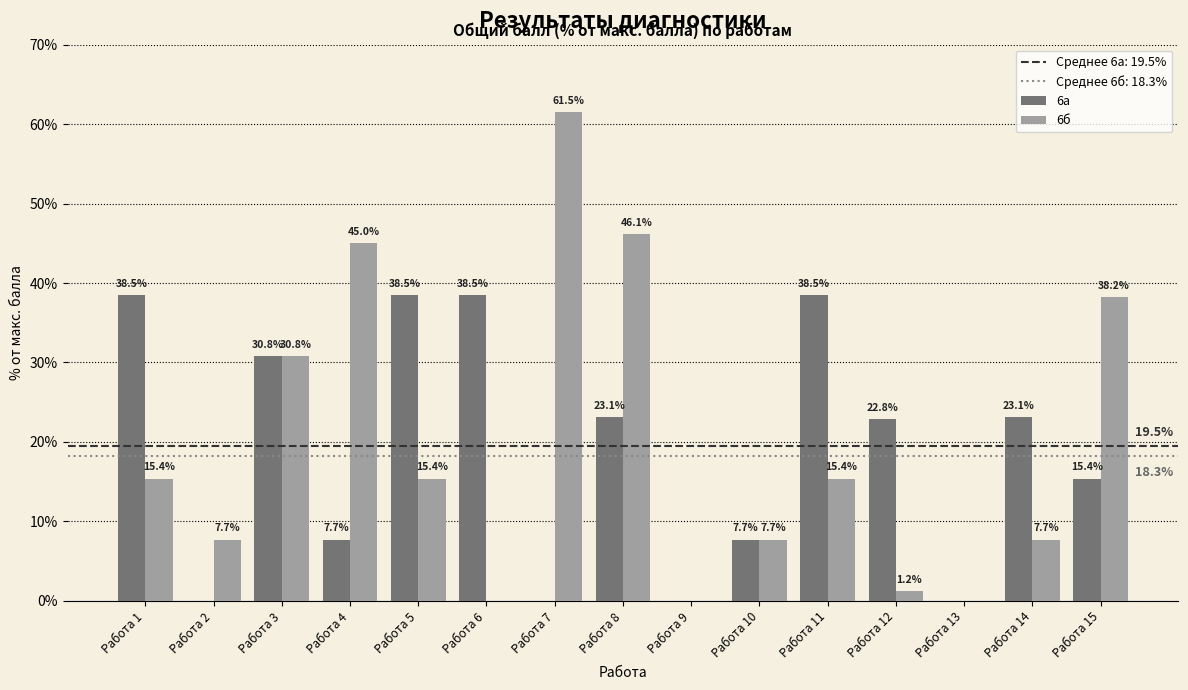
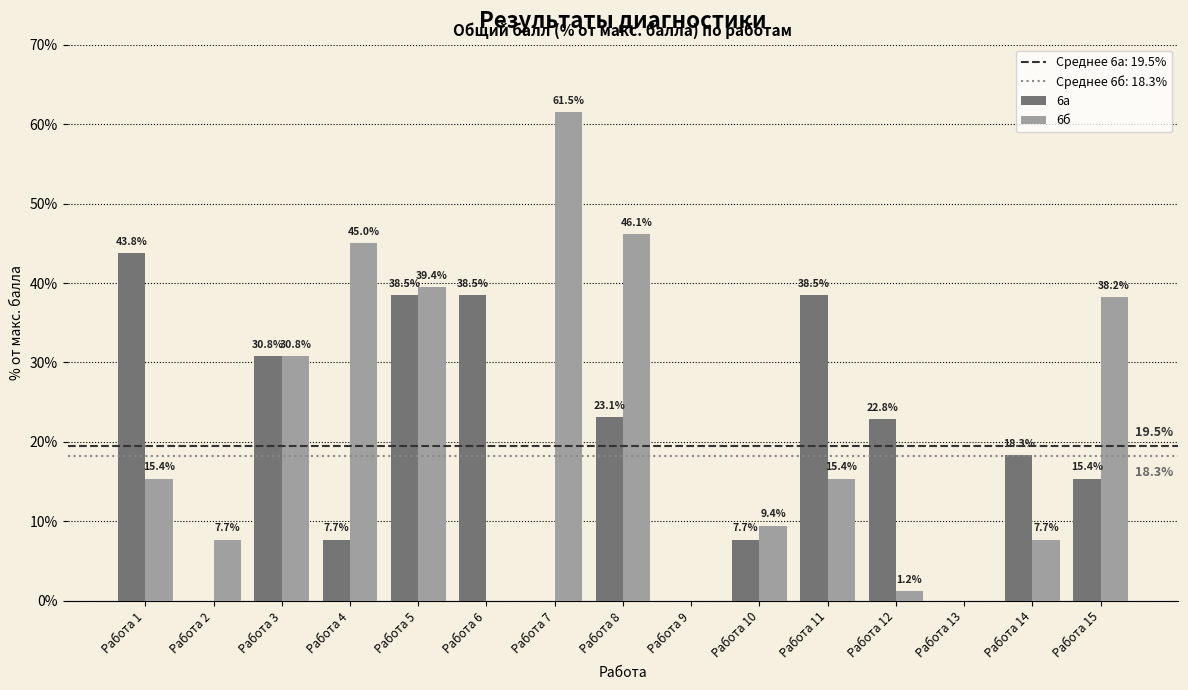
  {
    "6а": {
-     "Работа 1": "38.5%",
+     "Работа 1": "43.8%",
      "Работа 3": "30.8%",
      "Работа 4": "7.7%",
      "Работа 5": "38.5%",
      "Работа 6": "38.5%",
      "Работа 8": "23.1%",
      "Работа 10": "7.7%",
      "Работа 11": "38.5%",
      "Работа 12": "22.8%",
-     "Работа 14": "23.1%",
+     "Работа 14": "18.3%",
      "Работа 15": "15.4%"
    },
    "6б": {
      "Работа 1": "15.4%",
      "Работа 2": "7.7%",
      "Работа 3": "30.8%",
      "Работа 4": "45.0%",
-     "Работа 5": "15.4%",
+     "Работа 5": "39.4%",
      "Работа 7": "61.5%",
      "Работа 8": "46.1%",
-     "Работа 10": "7.7%",
+     "Работа 10": "9.4%",
      "Работа 11": "15.4%",
      "Работа 12": "1.2%",
      "Работа 14": "7.7%",
      "Работа 15": "38.2%"
    }
  }
